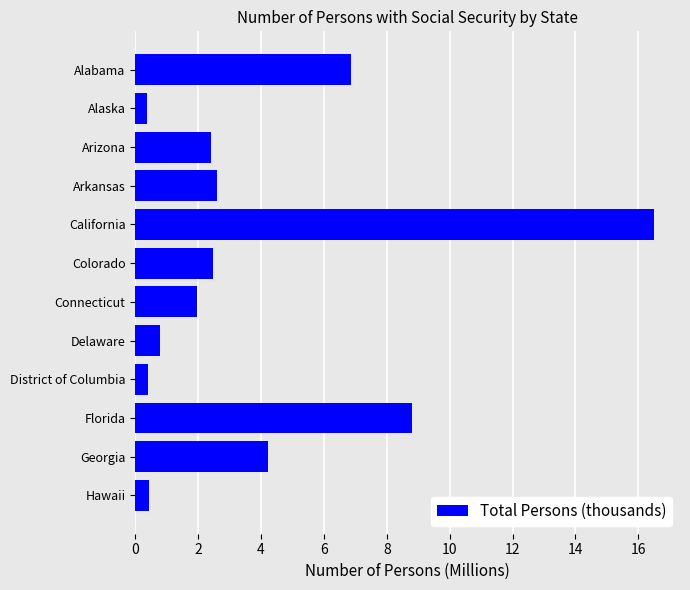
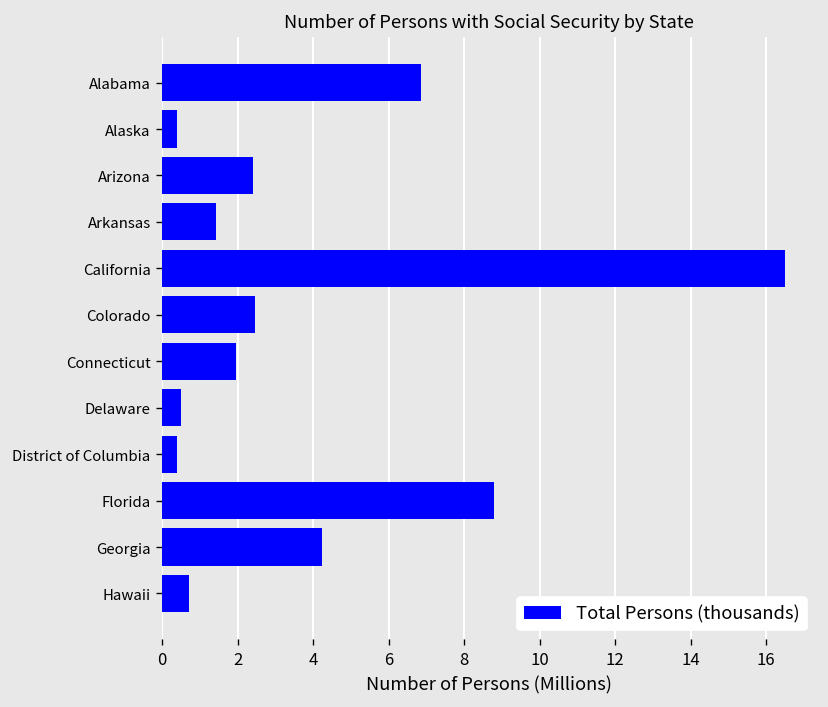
  {
    "Alabama": 6.9,
    "Alaska": 0.4,
    "Arizona": 2.4,
-   "Arkansas": 2.6,
+   "Arkansas": 1.4,
    "California": 16.5,
    "Colorado": 2.5,
    "Connecticut": 2.0,
-   "Delaware": 0.8,
+   "Delaware": 0.5,
    "District of Columbia": 0.4,
    "Florida": 8.8,
    "Georgia": 4.2,
-   "Hawaii": 0.5
+   "Hawaii": 0.7
  }
